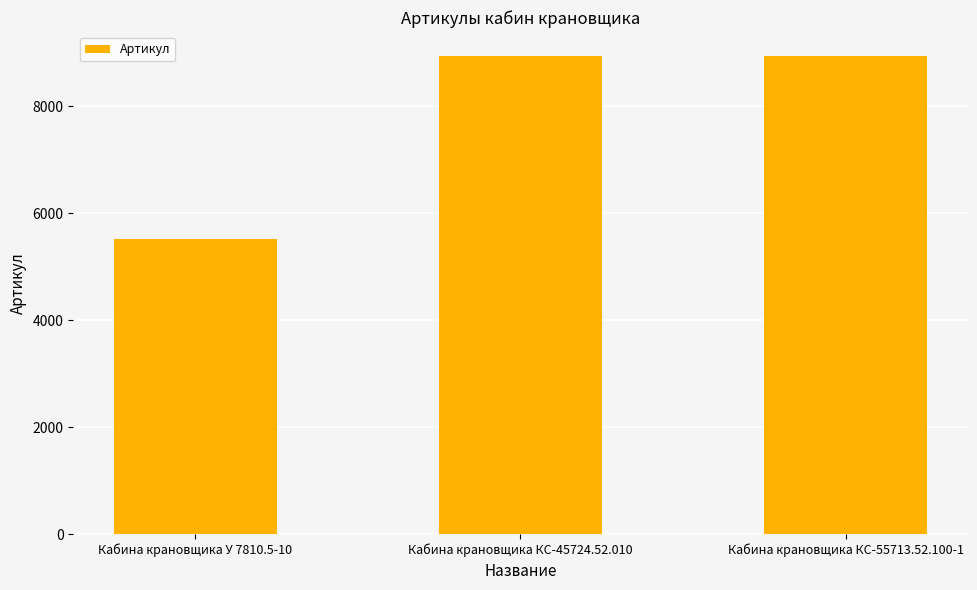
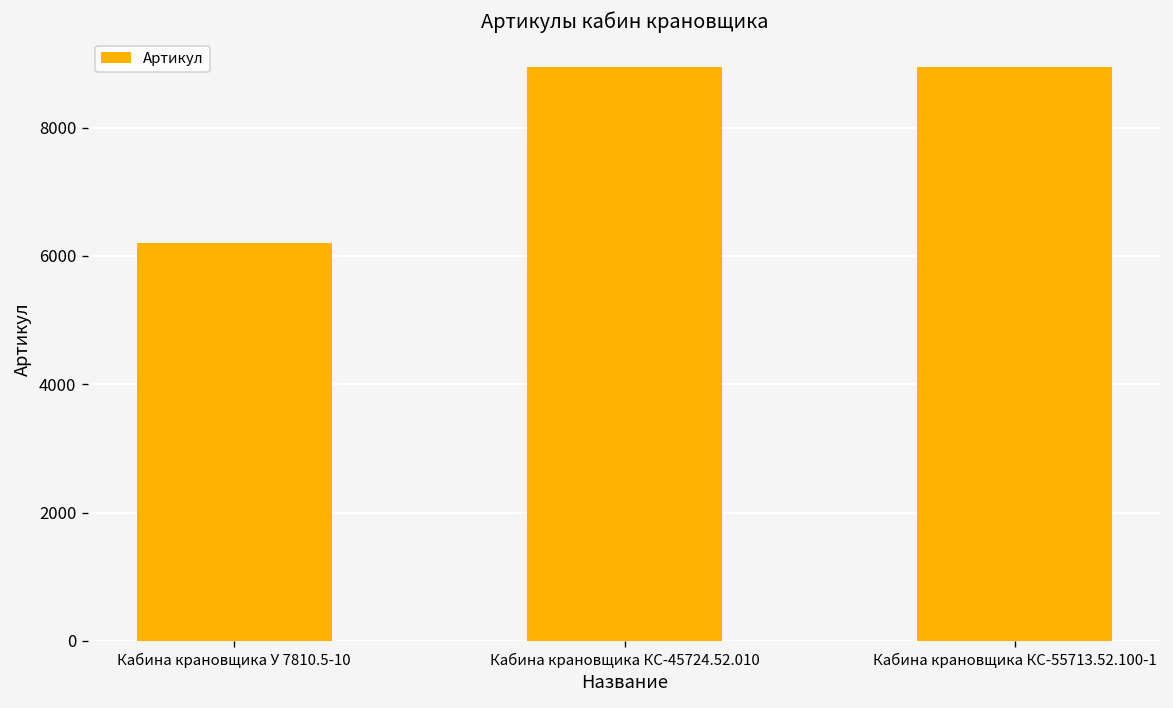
  {
-   "Кабина крановщика У 7810.5-10": 5500,
+   "Кабина крановщика У 7810.5-10": 6200,
    "Кабина крановщика КС-45724.52.010": 8900,
    "Кабина крановщика КС-55713.52.100-1": 8900
  }
